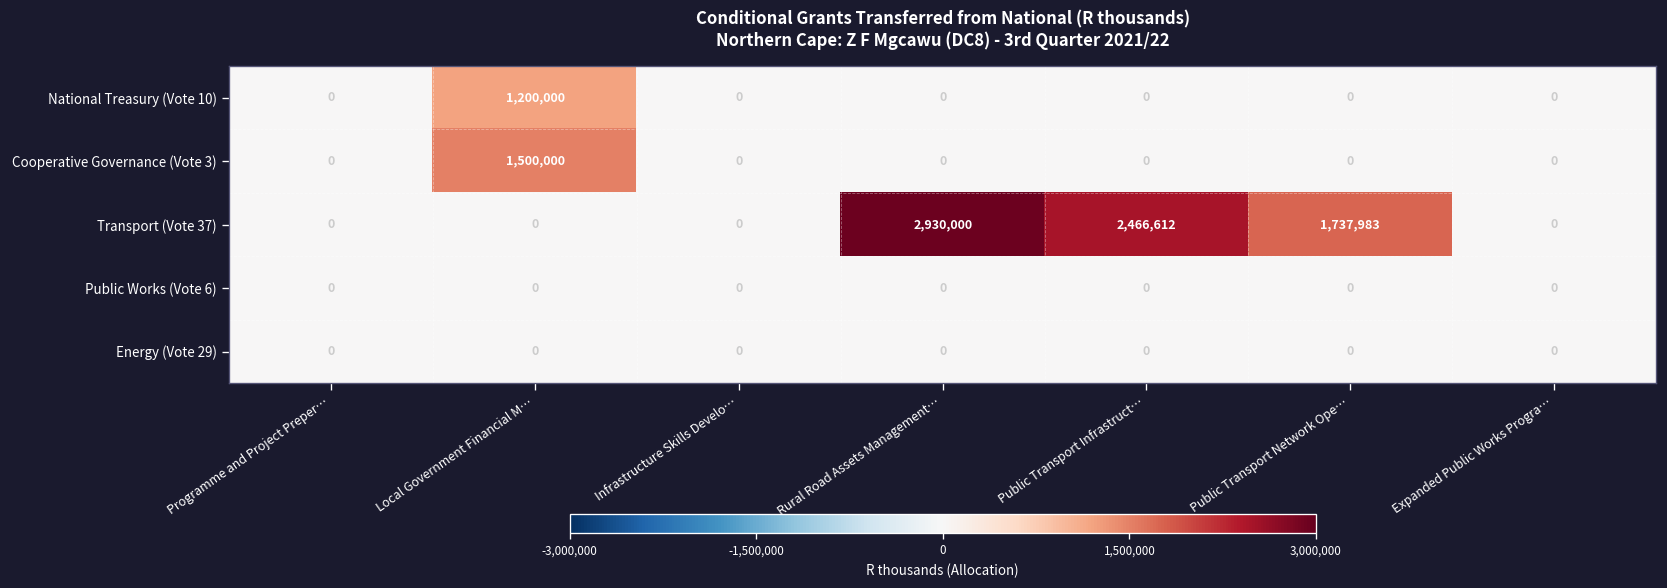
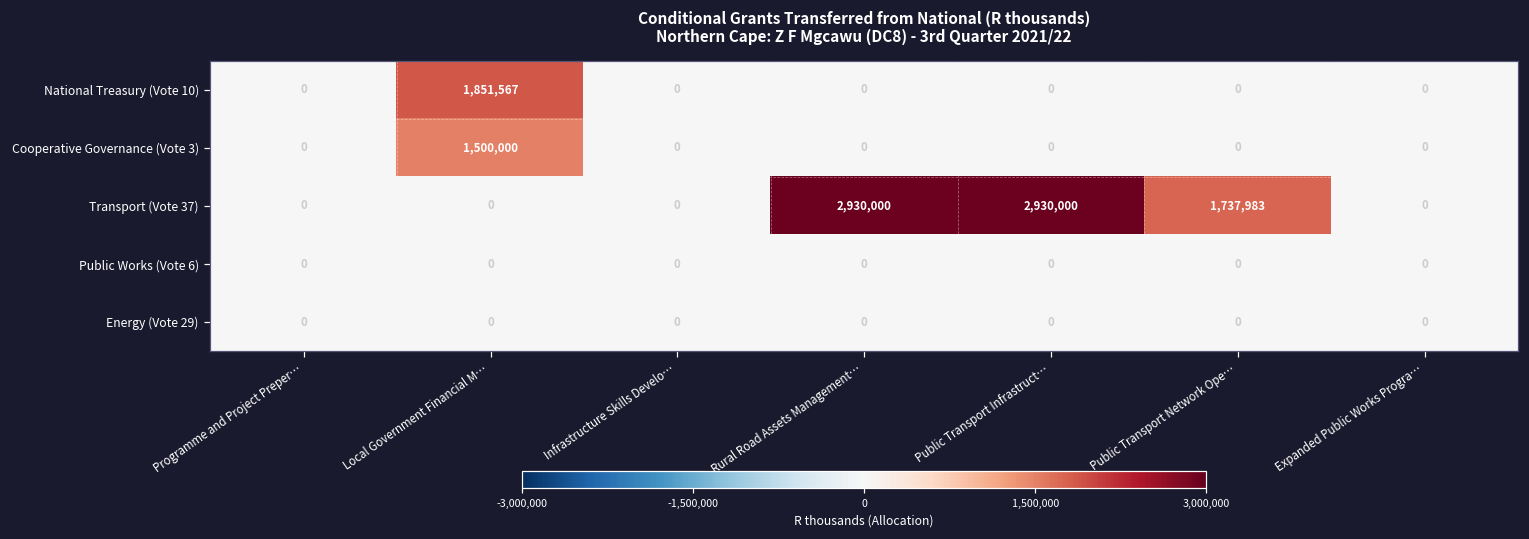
  {
    "National Treasury (Vote 10)": {
-     "Local Government Financial M…": "1,200,000"
+     "Local Government Financial M…": "1,851,567"
    },
    "Cooperative Governance (Vote 3)": {
      "Local Government Financial M…": "1,500,000"
    },
    "Transport (Vote 37)": {
      "Rural Road Assets Management…": "2,930,000",
-     "Public Transport Infrastruct…": "2,466,612",
+     "Public Transport Infrastruct…": "2,930,000",
      "Public Transport Network Ope…": "1,737,983"
    }
  }
